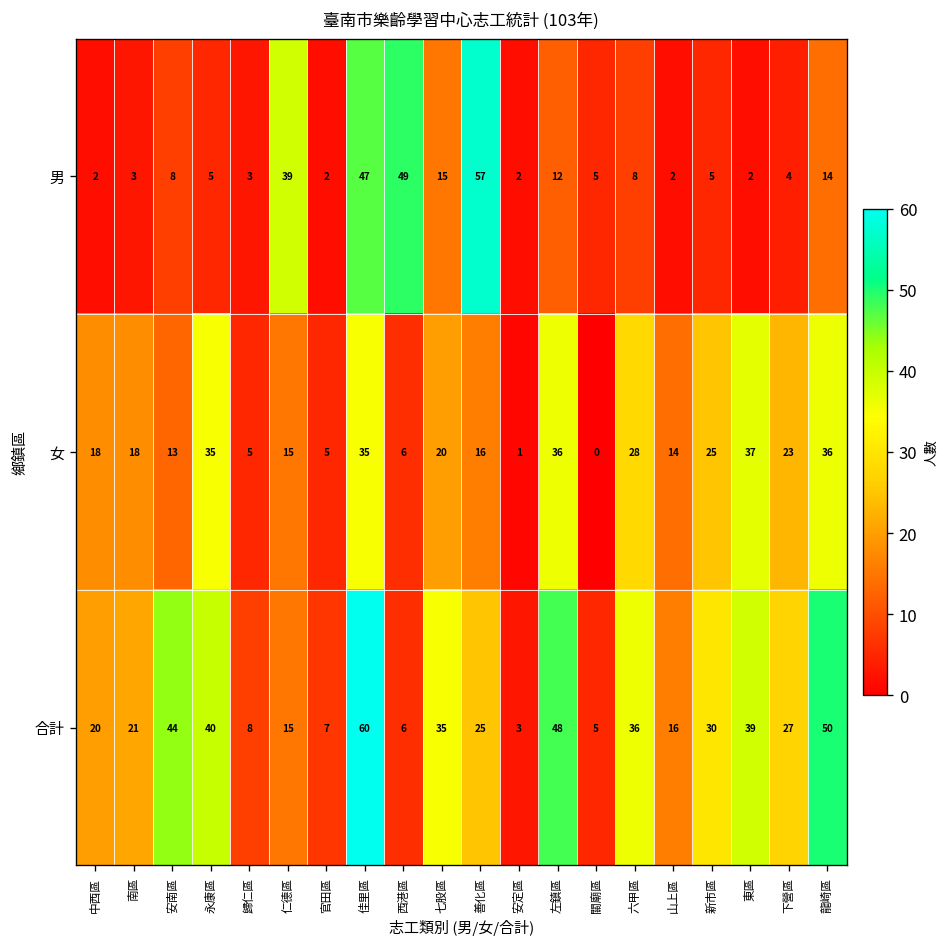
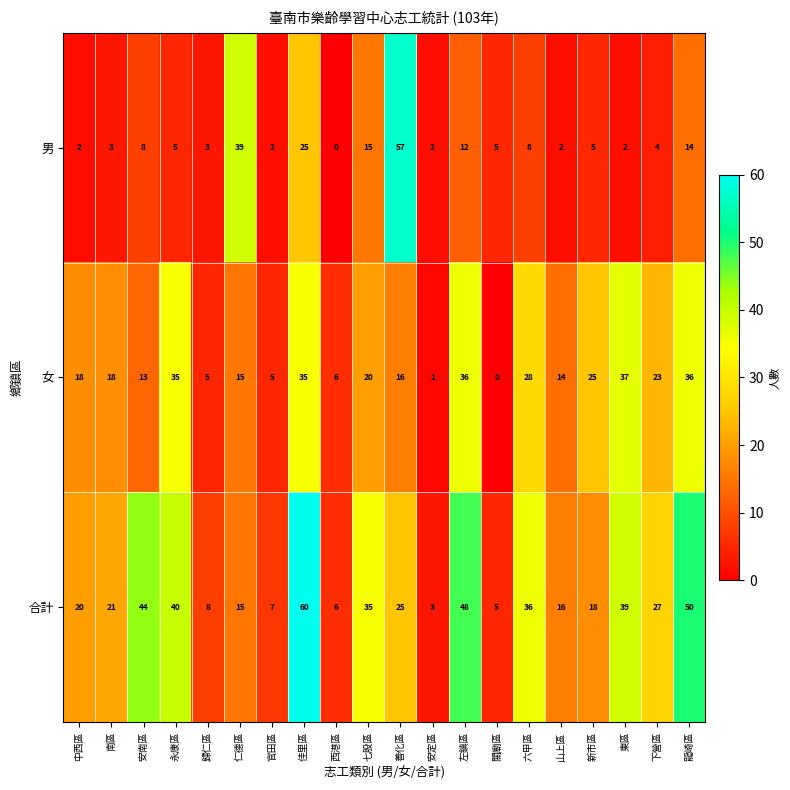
  {
    "男": {
      "中西區": 2,
      "南區": 3,
      "安南區": 8,
      "永康區": 5,
      "歸仁區": 3,
      "仁德區": 39,
      "官田區": 2,
-     "佳里區": 47,
-     "西港區": 49,
+     "佳里區": 25,
+     "西港區": 0,
      "七股區": 15,
      "善化區": 57,
      "安定區": 2,
      "左鎮區": 12,
      "關廟區": 5,
      "六甲區": 8,
      "山上區": 2,
      "新市區": 5,
      "東區": 2,
      "下營區": 4,
      "龍崎區": 14
    },
    "女": {
      "中西區": 18,
      "南區": 18,
      "安南區": 13,
      "永康區": 35,
      "歸仁區": 5,
      "仁德區": 15,
      "官田區": 5,
      "佳里區": 35,
      "西港區": 6,
      "七股區": 20,
      "善化區": 16,
      "安定區": 1,
      "左鎮區": 36,
      "關廟區": 0,
      "六甲區": 28,
      "山上區": 14,
      "新市區": 25,
      "東區": 37,
      "下營區": 23,
      "龍崎區": 36
    },
    "合計": {
      "中西區": 20,
      "南區": 21,
      "安南區": 44,
      "永康區": 40,
      "歸仁區": 8,
      "仁德區": 15,
      "官田區": 7,
      "佳里區": 60,
      "西港區": 6,
      "七股區": 35,
      "善化區": 25,
      "安定區": 3,
      "左鎮區": 48,
      "關廟區": 5,
      "六甲區": 36,
      "山上區": 16,
-     "新市區": 30,
+     "新市區": 18,
      "東區": 39,
      "下營區": 27,
      "龍崎區": 50
    }
  }
